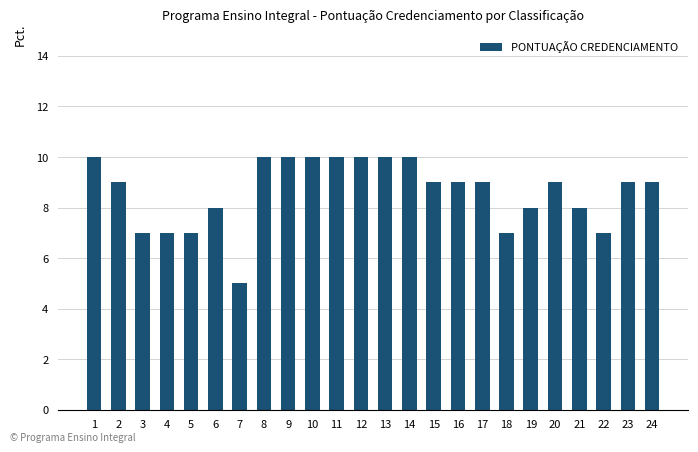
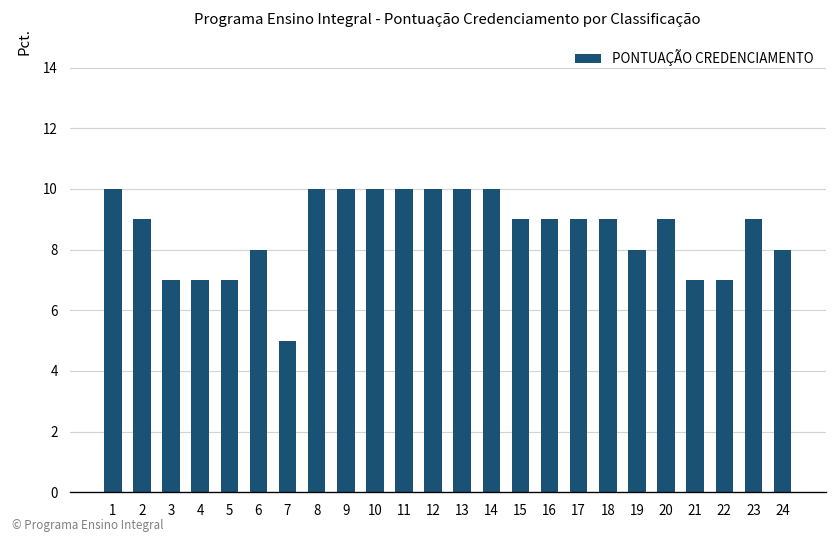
  {
    "1": 10,
    "2": 9,
    "3": 7,
    "4": 7,
    "5": 7,
    "6": 8,
    "7": 5,
    "8": 10,
    "9": 10,
    "10": 10,
    "11": 10,
    "12": 10,
    "13": 10,
    "14": 10,
    "15": 9,
    "16": 9,
    "17": 9,
-   "18": 7,
+   "18": 9,
    "19": 8,
    "20": 9,
-   "21": 8,
+   "21": 7,
    "22": 7,
    "23": 9,
-   "24": 9
+   "24": 8
  }
